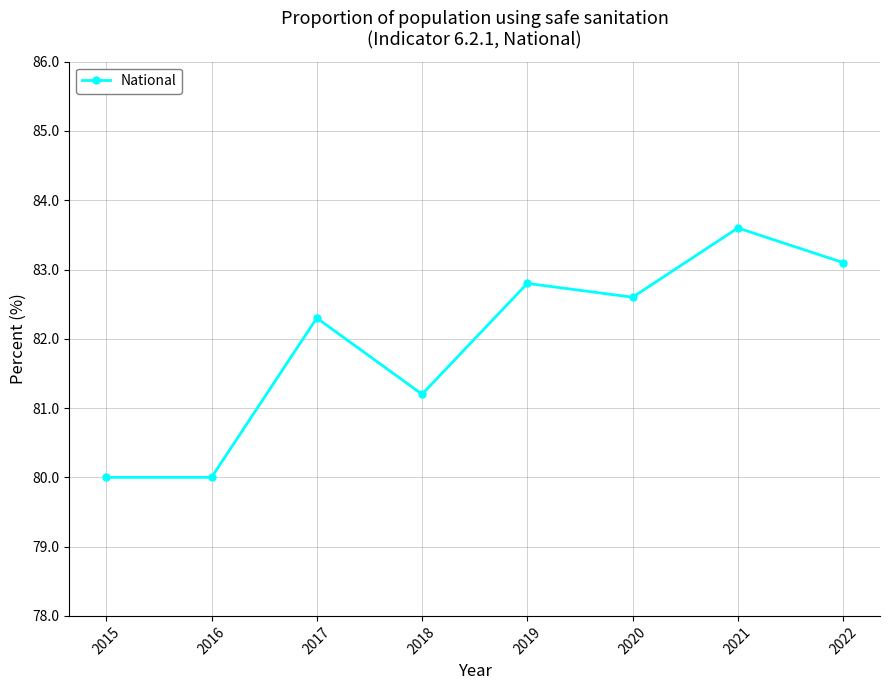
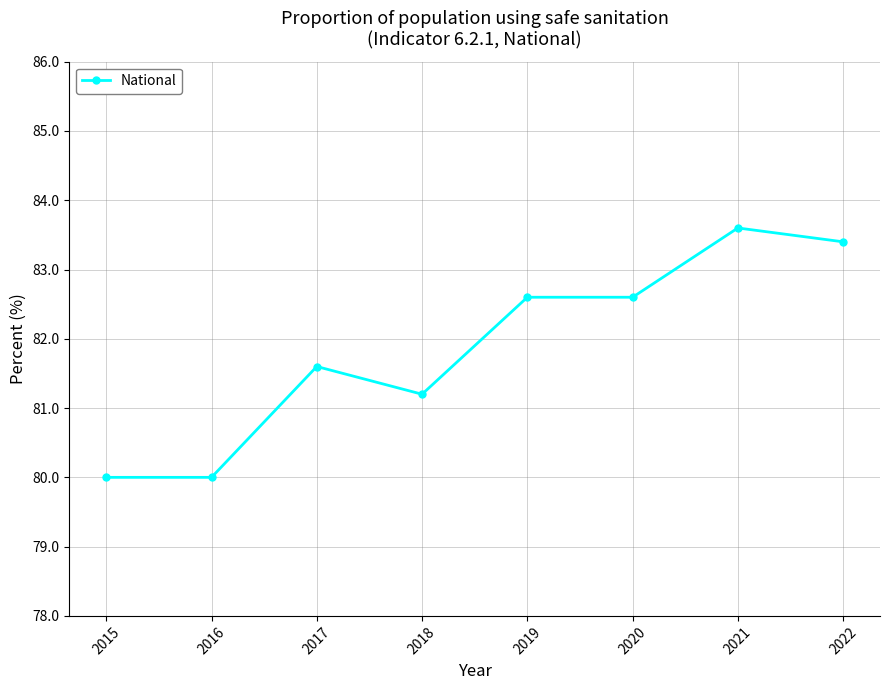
  {
    "2015": 80.0,
    "2016": 80.0,
-   "2017": 82.3,
+   "2017": 81.6,
    "2018": 81.2,
-   "2019": 82.8,
+   "2019": 82.6,
    "2020": 82.6,
    "2021": 83.6,
-   "2022": 83.1
+   "2022": 83.4
  }
